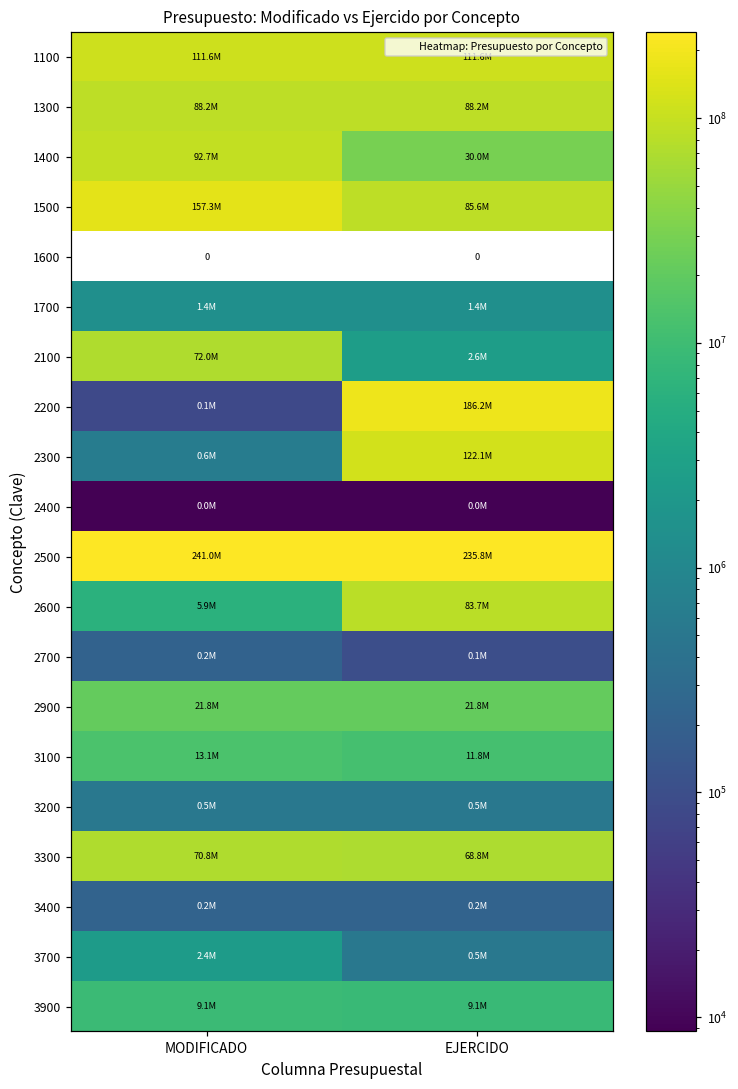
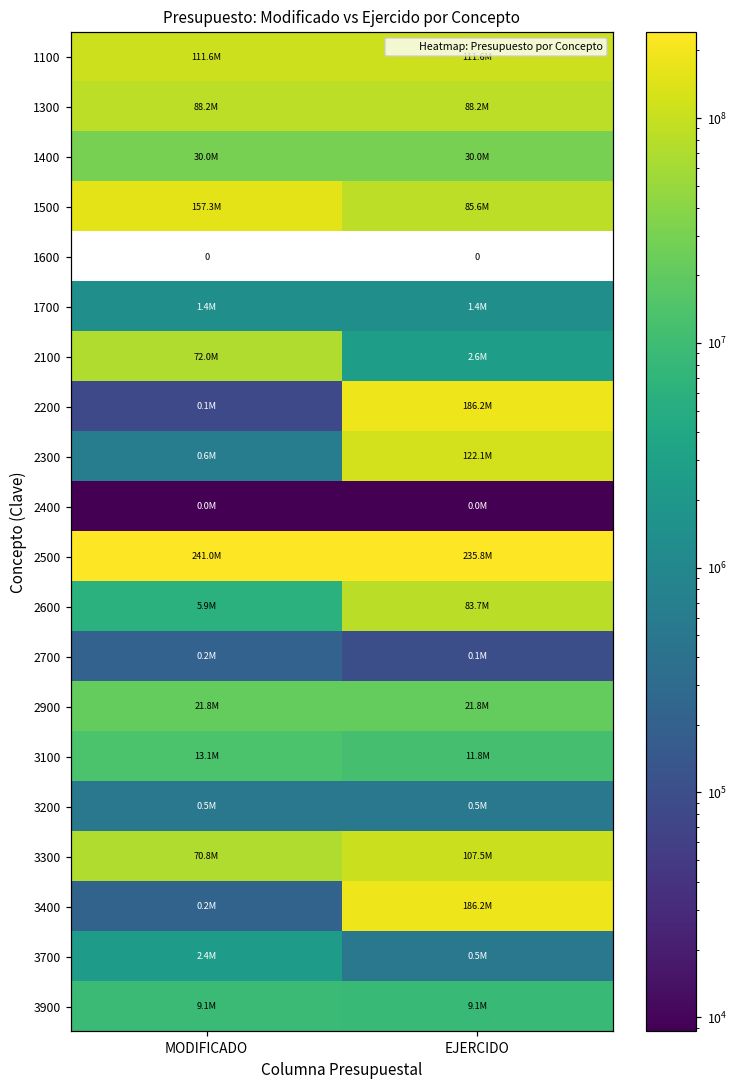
  {
    "1100": {
      "MODIFICADO": "111.6M"
    },
    "1300": {
      "MODIFICADO": "88.2M",
      "EJERCIDO": "88.2M"
    },
    "1400": {
-     "MODIFICADO": "92.7M",
+     "MODIFICADO": "30.0M",
      "EJERCIDO": "30.0M"
    },
    "1500": {
      "MODIFICADO": "157.3M",
      "EJERCIDO": "85.6M"
    },
    "1600": {
      "MODIFICADO": "0",
      "EJERCIDO": "0"
    },
    "1700": {
      "MODIFICADO": "1.4M",
      "EJERCIDO": "1.4M"
    },
    "2100": {
      "MODIFICADO": "72.0M",
      "EJERCIDO": "2.6M"
    },
    "2200": {
      "MODIFICADO": "0.1M",
      "EJERCIDO": "186.2M"
    },
    "2300": {
      "MODIFICADO": "0.6M",
      "EJERCIDO": "122.1M"
    },
    "2400": {
      "MODIFICADO": "0.0M",
      "EJERCIDO": "0.0M"
    },
    "2500": {
      "MODIFICADO": "241.0M",
      "EJERCIDO": "235.8M"
    },
    "2600": {
      "MODIFICADO": "5.9M",
      "EJERCIDO": "83.7M"
    },
    "2700": {
      "MODIFICADO": "0.2M",
      "EJERCIDO": "0.1M"
    },
    "2900": {
      "MODIFICADO": "21.8M",
      "EJERCIDO": "21.8M"
    },
    "3100": {
      "MODIFICADO": "13.1M",
      "EJERCIDO": "11.8M"
    },
    "3200": {
      "MODIFICADO": "0.5M",
      "EJERCIDO": "0.5M"
    },
    "3300": {
      "MODIFICADO": "70.8M",
-     "EJERCIDO": "68.8M"
+     "EJERCIDO": "107.5M"
    },
    "3400": {
      "MODIFICADO": "0.2M",
-     "EJERCIDO": "0.2M"
+     "EJERCIDO": "186.2M"
    },
    "3700": {
      "MODIFICADO": "2.4M",
      "EJERCIDO": "0.5M"
    },
    "3900": {
      "MODIFICADO": "9.1M",
      "EJERCIDO": "9.1M"
    }
  }
